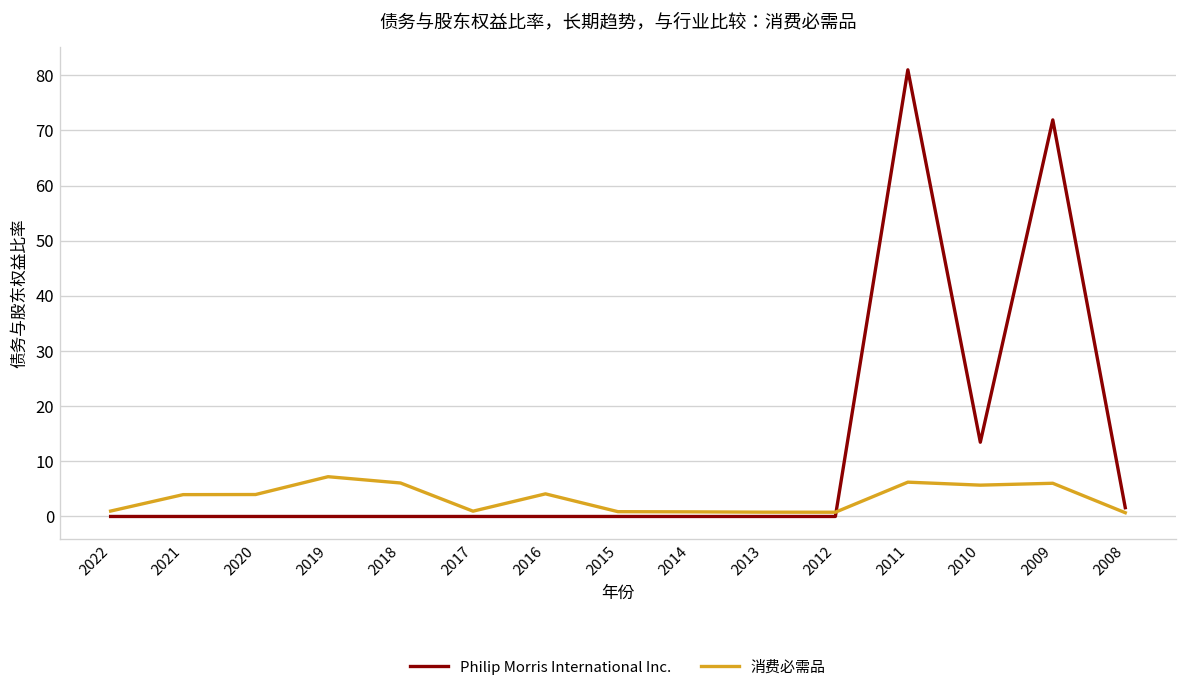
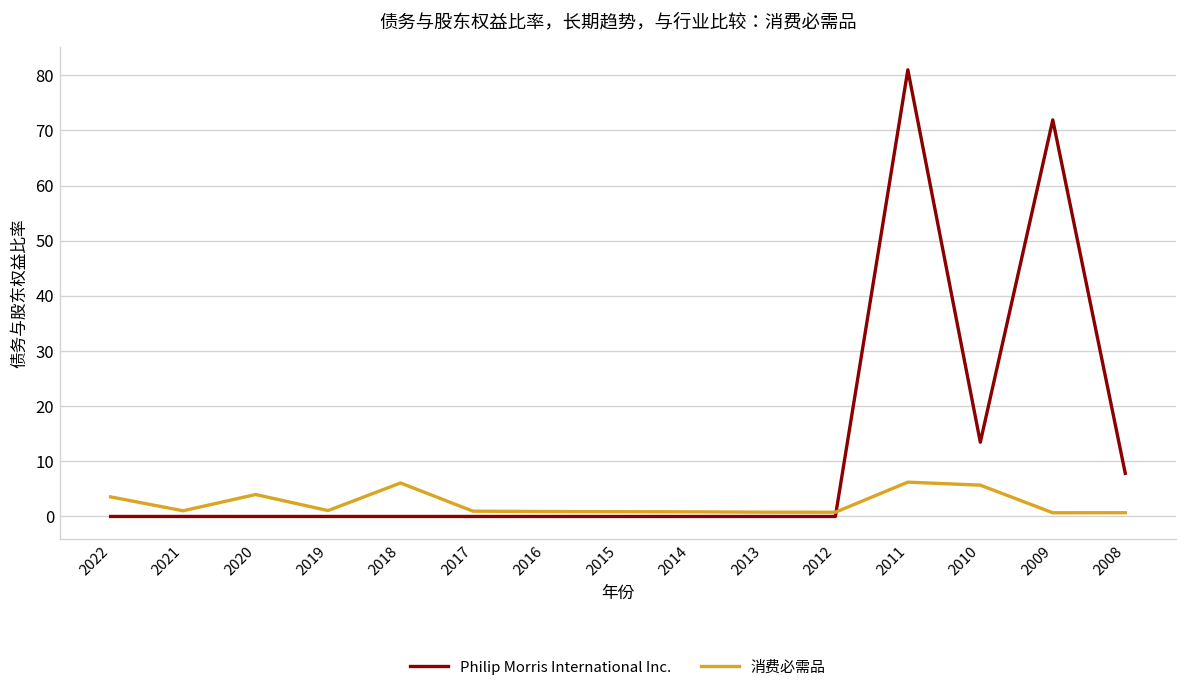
  {
    "Philip Morris International Inc.": {
      "2022": 0,
      "2021": 0,
      "2020": 0,
      "2019": 0,
      "2018": 0,
      "2017": 0,
      "2016": 0,
      "2015": 0,
      "2014": 0,
      "2013": 0,
      "2012": 0,
      "2011": 81,
      "2010": 13,
      "2009": 72,
-     "2008": 2
+     "2008": 8
    },
    "消费必需品": {
-     "2022": 1,
-     "2021": 4,
+     "2022": 4,
+     "2021": 1,
      "2020": 4,
-     "2019": 7,
+     "2019": 1,
      "2018": 6,
      "2017": 1,
-     "2016": 4,
+     "2016": 1,
      "2015": 1,
      "2014": 1,
      "2013": 1,
      "2012": 1,
      "2011": 6,
      "2010": 6,
-     "2009": 6,
+     "2009": 1,
      "2008": 1
    }
  }
